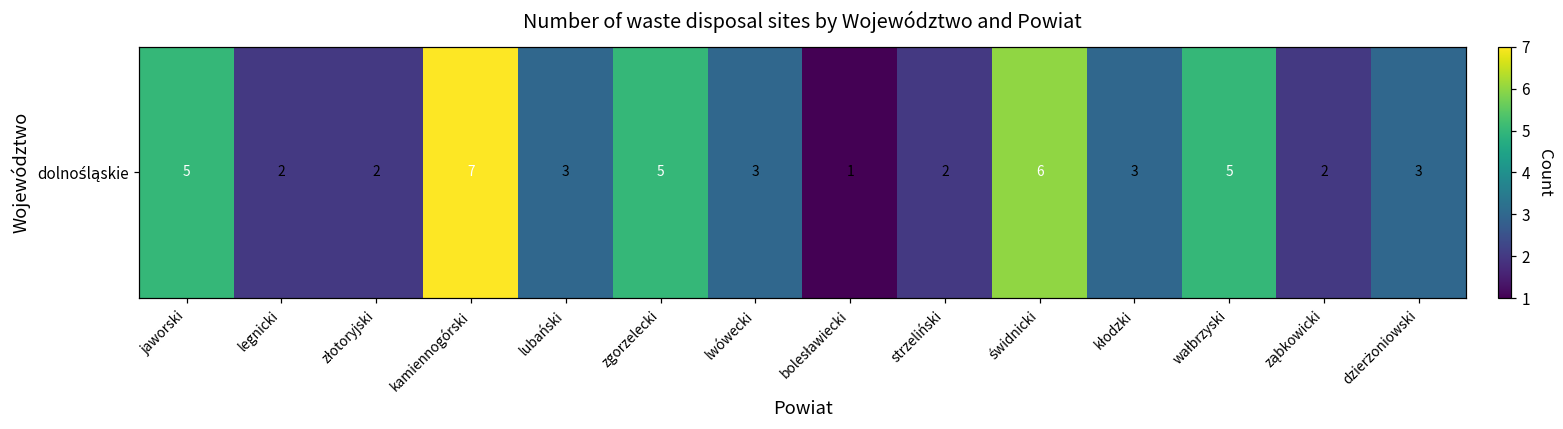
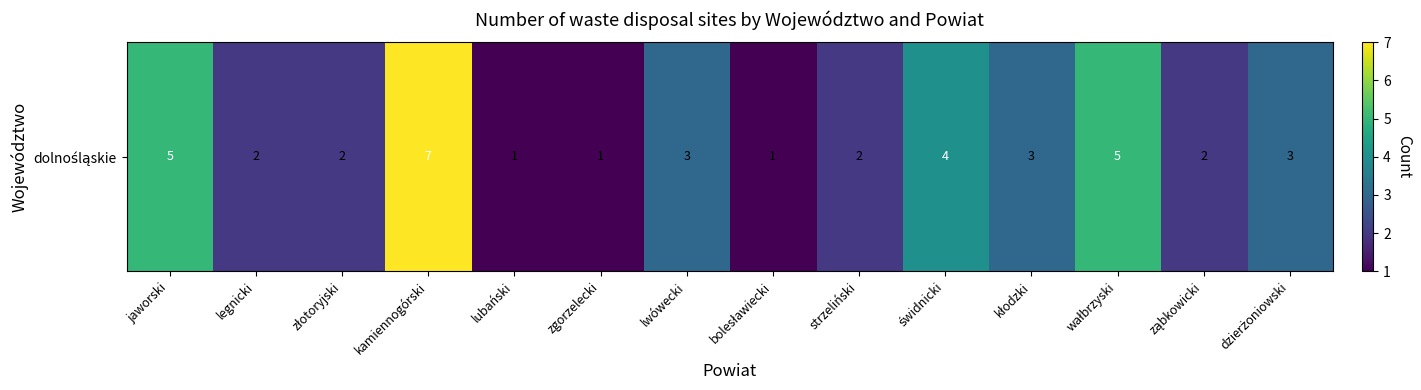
  {
    "dolnośląskie": {
      "jaworski": 5,
      "legnicki": 2,
      "złotoryjski": 2,
      "kamiennogórski": 7,
-     "lubański": 3,
-     "zgorzelecki": 5,
+     "lubański": 1,
+     "zgorzelecki": 1,
      "lwówecki": 3,
      "bolesławiecki": 1,
      "strzeliński": 2,
-     "świdnicki": 6,
+     "świdnicki": 4,
      "kłodzki": 3,
      "wałbrzyski": 5,
      "ząbkowicki": 2,
      "dzierżoniowski": 3
    }
  }
